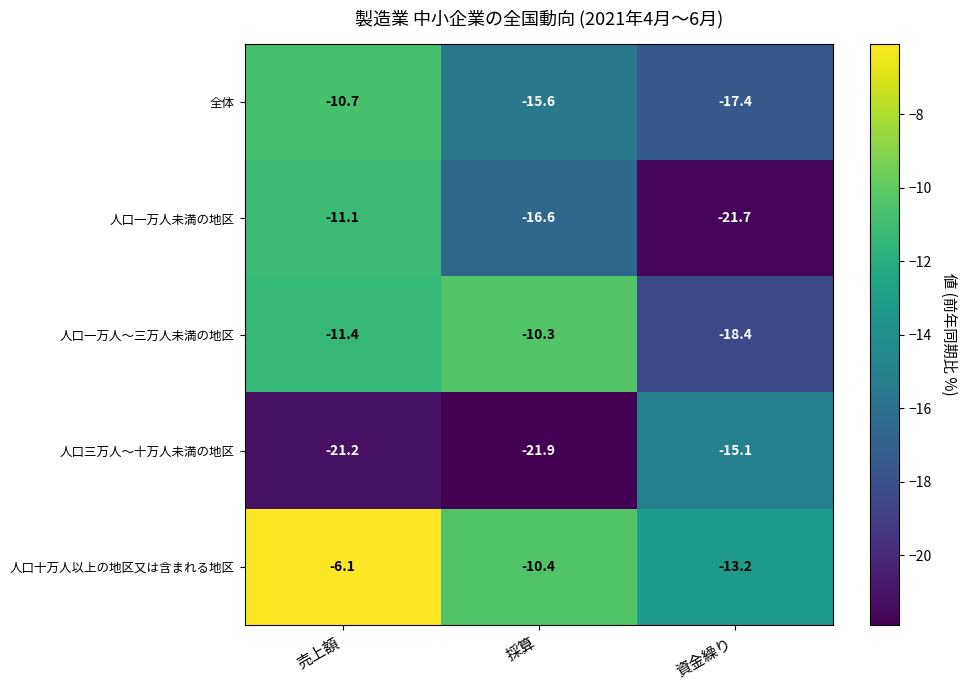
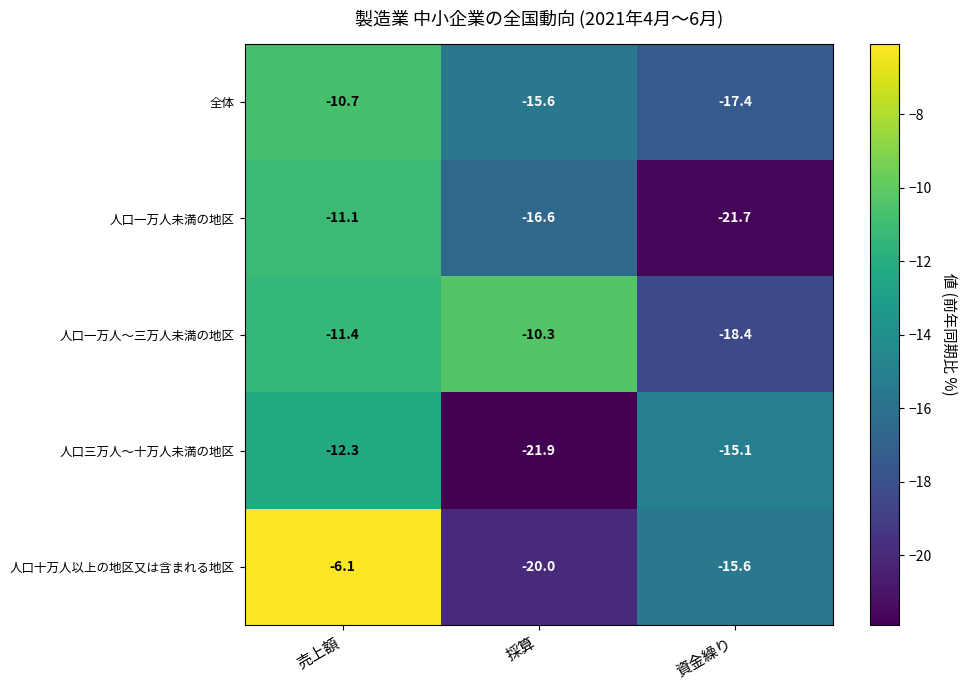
  {
    "全体": {
      "売上額": -10.7,
      "採算": -15.6,
      "資金繰り": -17.4
    },
    "人口一万人未満の地区": {
      "売上額": -11.1,
      "採算": -16.6,
      "資金繰り": -21.7
    },
    "人口一万人～三万人未満の地区": {
      "売上額": -11.4,
      "採算": -10.3,
      "資金繰り": -18.4
    },
    "人口三万人～十万人未満の地区": {
-     "売上額": -21.2,
+     "売上額": -12.3,
      "採算": -21.9,
      "資金繰り": -15.1
    },
    "人口十万人以上の地区又は含まれる地区": {
      "売上額": -6.1,
-     "採算": -10.4,
-     "資金繰り": -13.2
+     "採算": -20.0,
+     "資金繰り": -15.6
    }
  }
